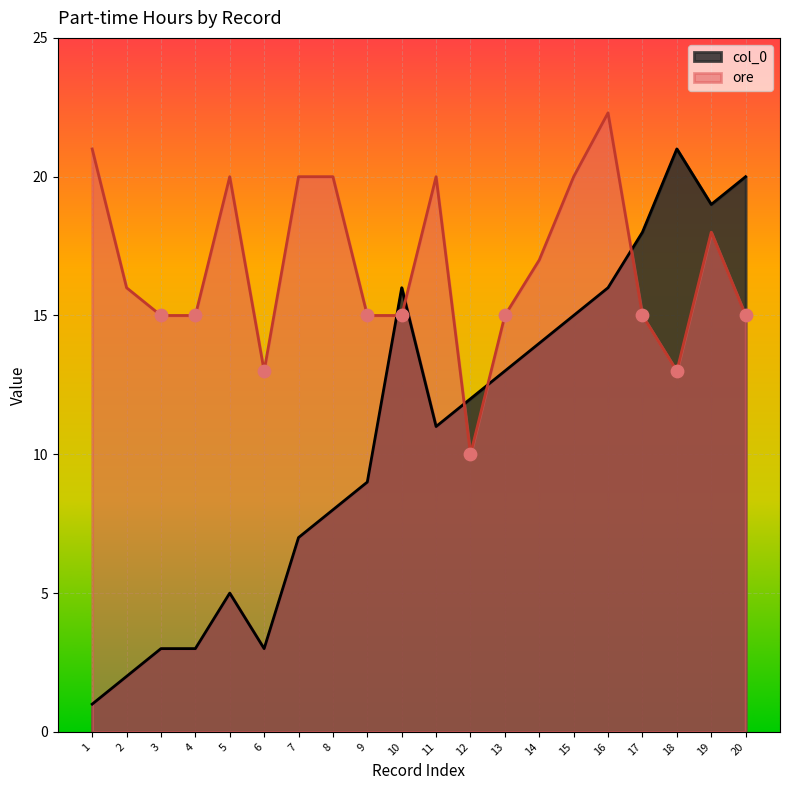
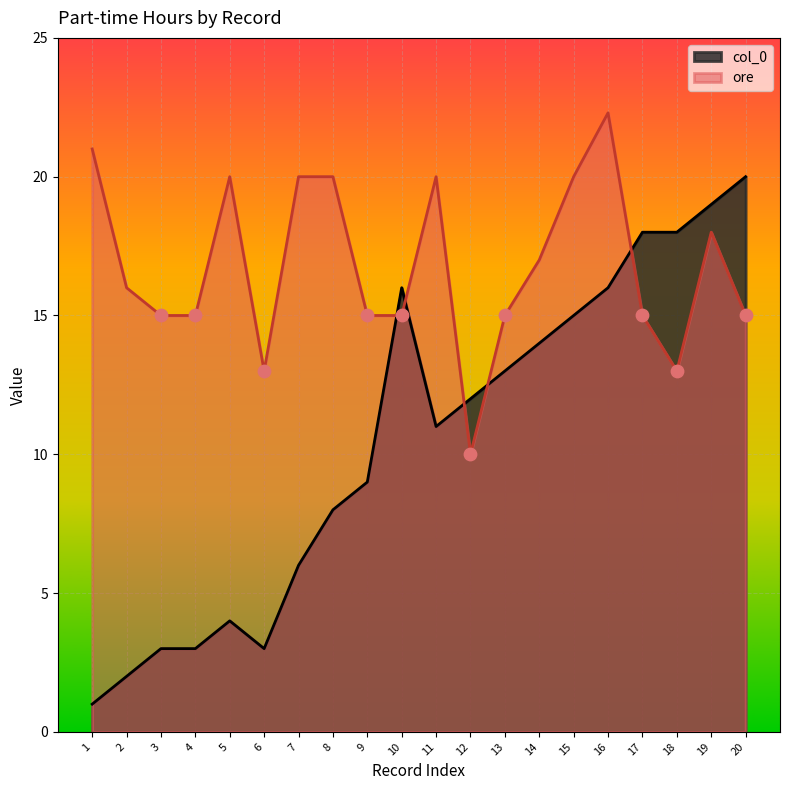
  {
    "col_0": {
      "1": 1,
      "2": 2,
      "3": 3,
      "4": 3,
-     "5": 5,
+     "5": 4,
      "6": 3,
-     "7": 7,
+     "7": 6,
      "8": 8,
      "9": 9,
      "10": 16,
      "11": 11,
      "12": 12,
      "13": 13,
      "14": 14,
      "15": 15,
      "16": 16,
      "17": 18,
-     "18": 21,
+     "18": 18,
      "19": 19,
      "20": 20
    }
  }
